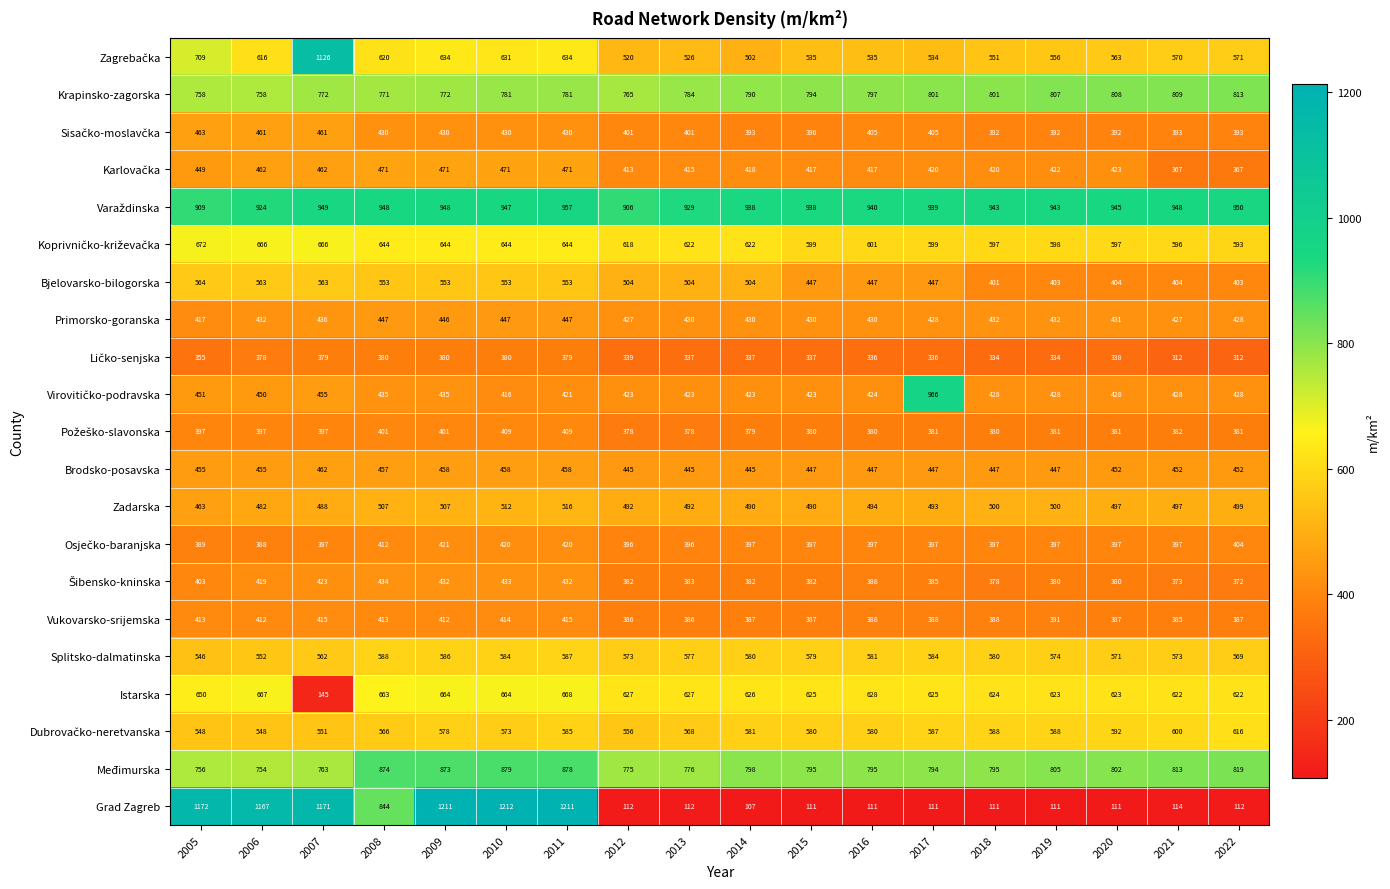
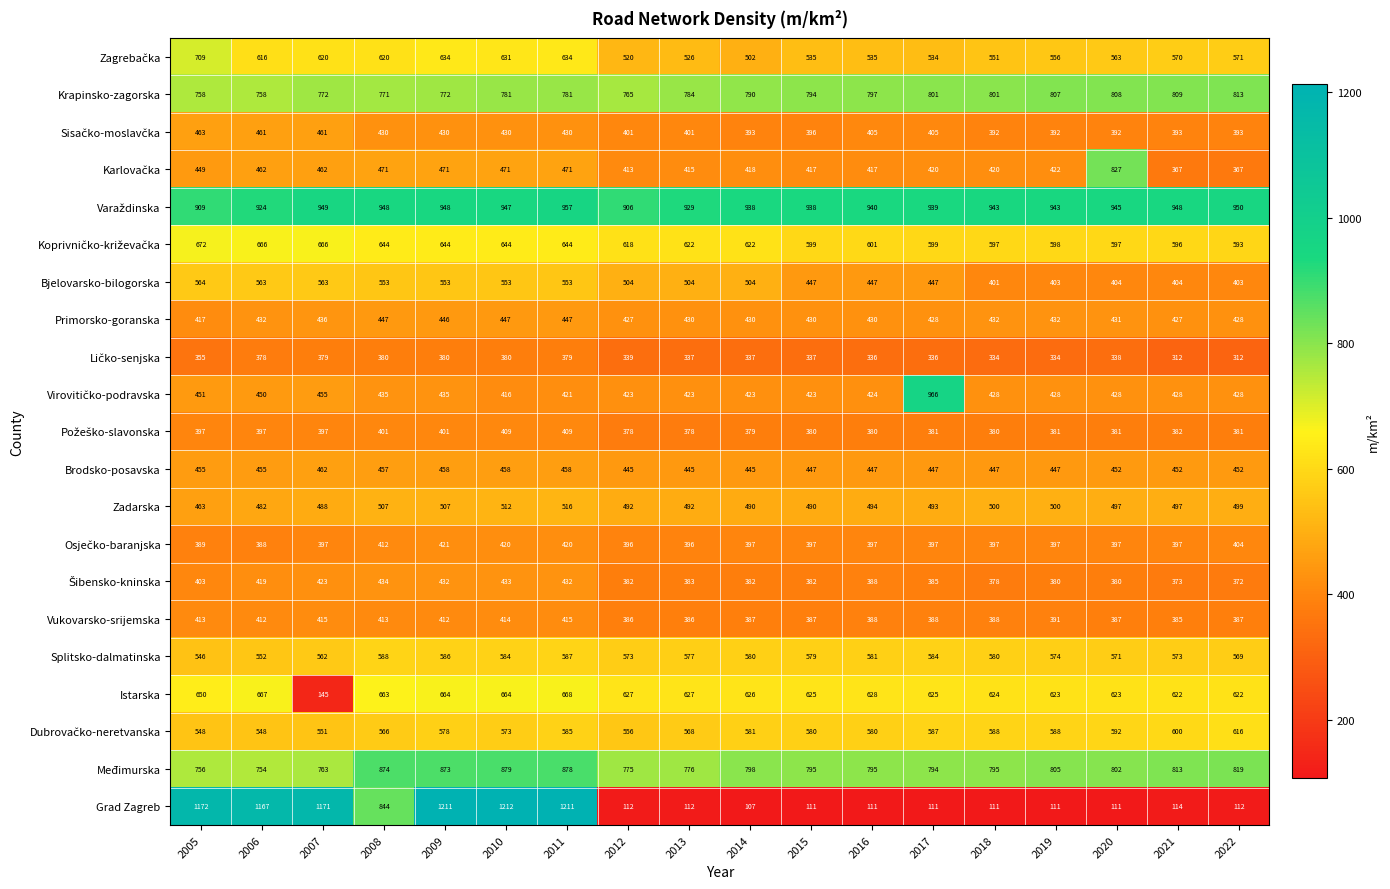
  {
    "Zagrebačka": {
      "2005": 709,
      "2006": 616,
-     "2007": 1126,
+     "2007": 620,
      "2008": 620,
      "2009": 634,
      "2010": 631,
      "2011": 634,
      "2012": 520,
      "2013": 526,
      "2014": 502,
      "2015": 535,
      "2016": 535,
      "2017": 534,
      "2018": 551,
      "2019": 556,
      "2020": 563,
      "2021": 570,
      "2022": 571
    },
    "Karlovačka": {
      "2005": 449,
      "2006": 462,
      "2007": 462,
      "2008": 471,
      "2009": 471,
      "2010": 471,
      "2011": 471,
      "2012": 413,
      "2013": 415,
      "2014": 418,
      "2015": 417,
      "2016": 417,
      "2017": 420,
      "2018": 420,
      "2019": 422,
-     "2020": 423,
+     "2020": 827,
      "2021": 367,
      "2022": 367
    }
  }
